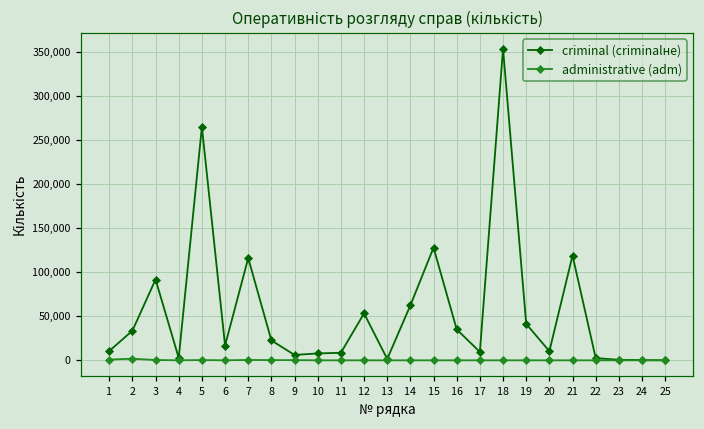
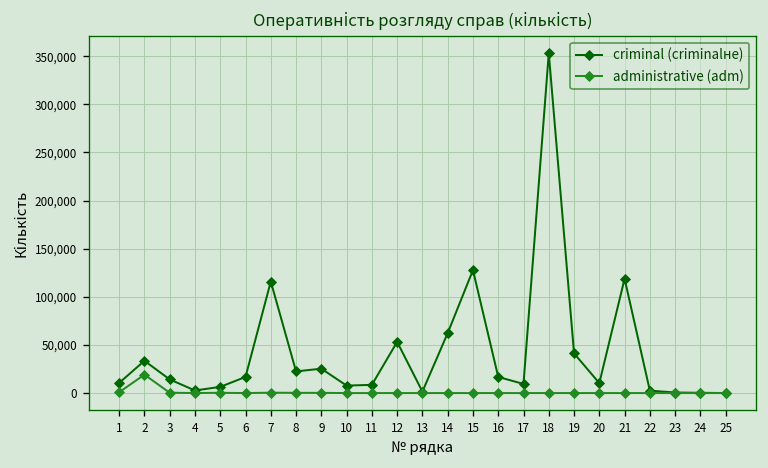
  {
    "criminal (criminalне)": {
      "1": "10,000",
      "2": "30,000",
-     "3": "90,000",
-     "5": "260,000",
+     "3": "10,000",
+     "5": "10,000",
      "6": "20,000",
      "7": "120,000",
      "8": "20,000",
-     "9": "10,000",
+     "9": "30,000",
      "10": "10,000",
      "11": "10,000",
      "12": "50,000",
      "14": "60,000",
      "15": "130,000",
-     "16": "40,000",
+     "16": "20,000",
      "17": "10,000",
      "18": "350,000",
      "19": "40,000",
      "20": "10,000",
      "21": "120,000"
    },
    "administrative (adm)": {
      "1": "0",
-     "2": "0",
+     "2": "20,000",
      "3": "0",
      "5": "0",
      "6": "0",
      "7": "0",
      "8": "0",
      "9": "0",
      "10": "0",
      "11": "0",
      "12": "0",
      "14": "0",
      "15": "0",
      "16": "0",
      "17": "0",
      "18": "0",
      "19": "0",
      "20": "0",
      "21": "0"
    }
  }
